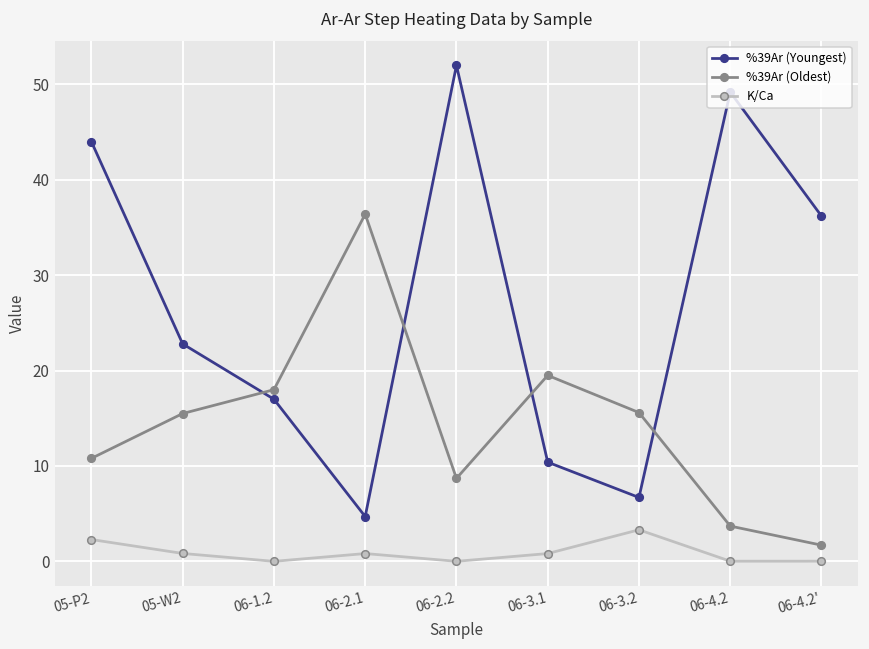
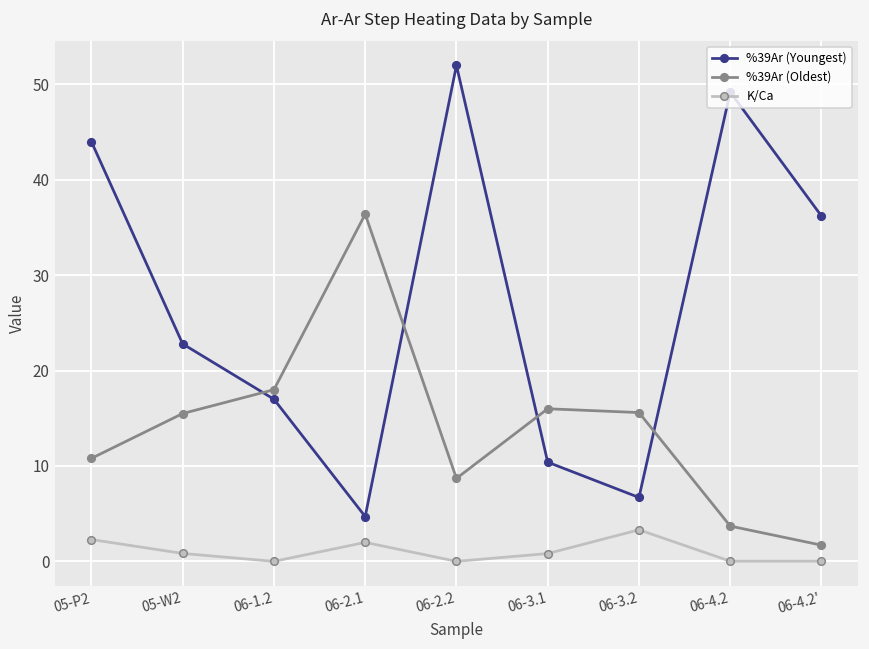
  {
    "%39Ar (Youngest)": {
      "05-P2": 44,
      "05-W2": 23,
      "06-1.2": 17,
      "06-2.1": 5,
      "06-2.2": 52,
      "06-3.1": 10,
      "06-3.2": 7,
      "06-4.2'": 36
    },
    "%39Ar (Oldest)": {
      "05-P2": 11,
      "05-W2": 16,
      "06-1.2": 18,
      "06-2.1": 36,
      "06-2.2": 9,
-     "06-3.1": 20,
+     "06-3.1": 16,
      "06-3.2": 16,
      "06-4.2": 4,
      "06-4.2'": 2
    },
    "K/Ca": {
      "05-P2": 2,
      "05-W2": 1,
      "06-1.2": 0,
-     "06-2.1": 1,
+     "06-2.1": 2,
      "06-2.2": 0,
      "06-3.1": 1,
      "06-3.2": 3,
      "06-4.2": 0,
      "06-4.2'": 0
    }
  }
